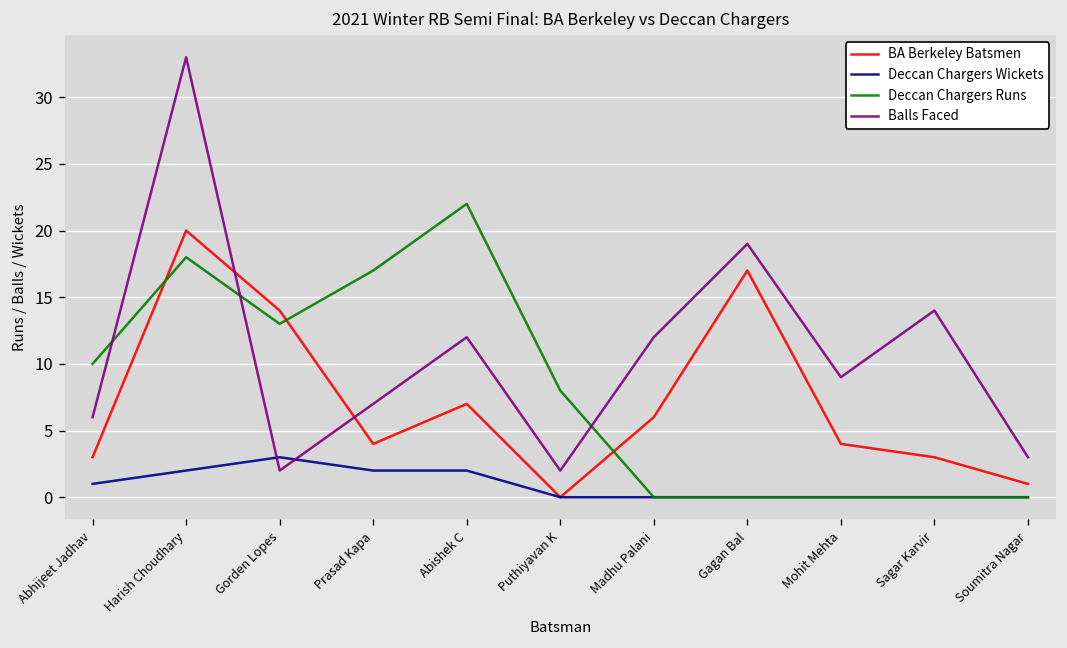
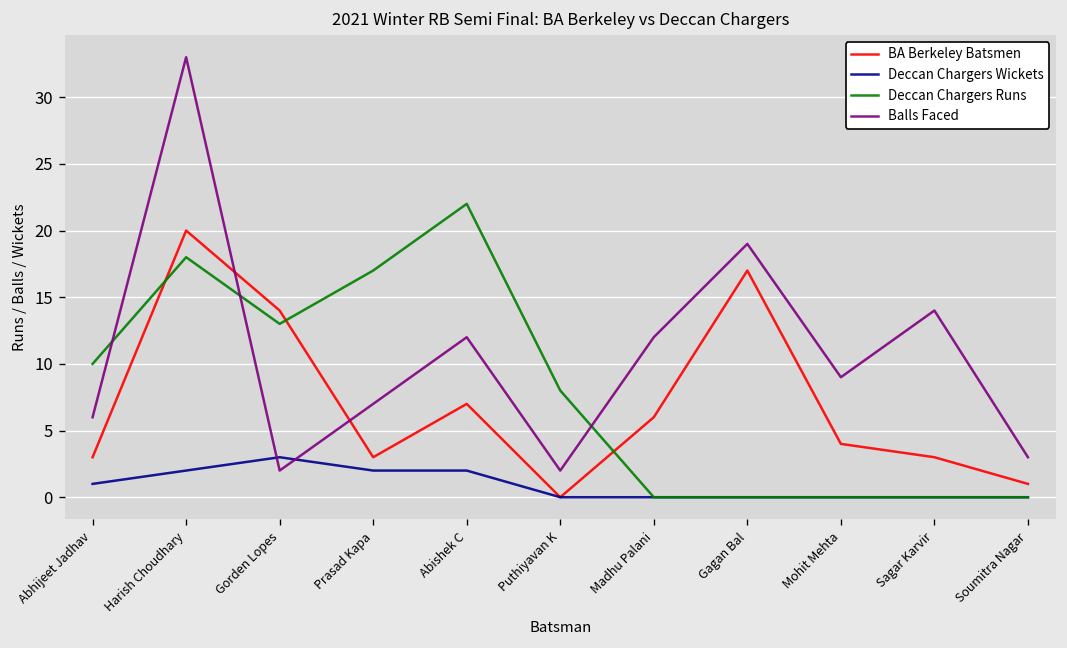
  {
    "BA Berkeley Batsmen": {
      "Abhijeet Jadhav": 3,
      "Harish Choudhary": 20,
      "Gorden Lopes": 14,
-     "Prasad Kapa": 4,
+     "Prasad Kapa": 3,
      "Abishek C": 7,
      "Madhu Palani": 6,
      "Gagan Bal": 17,
      "Mohit Mehta": 4,
      "Sagar Karvir": 3,
      "Soumitra Nagar": 1
    },
    "Deccan Chargers Wickets": {
      "Abhijeet Jadhav": 1,
      "Harish Choudhary": 2,
      "Gorden Lopes": 3,
      "Prasad Kapa": 2,
      "Abishek C": 2
    },
    "Deccan Chargers Runs": {
      "Abhijeet Jadhav": 10,
      "Harish Choudhary": 18,
      "Gorden Lopes": 13,
      "Prasad Kapa": 17,
      "Abishek C": 22,
      "Puthiyavan K": 8
    },
    "Balls Faced": {
      "Abhijeet Jadhav": 6,
      "Harish Choudhary": 33,
      "Gorden Lopes": 2,
      "Prasad Kapa": 7,
      "Abishek C": 12,
      "Puthiyavan K": 2,
      "Madhu Palani": 12,
      "Gagan Bal": 19,
      "Mohit Mehta": 9,
      "Sagar Karvir": 14,
      "Soumitra Nagar": 3
    }
  }
